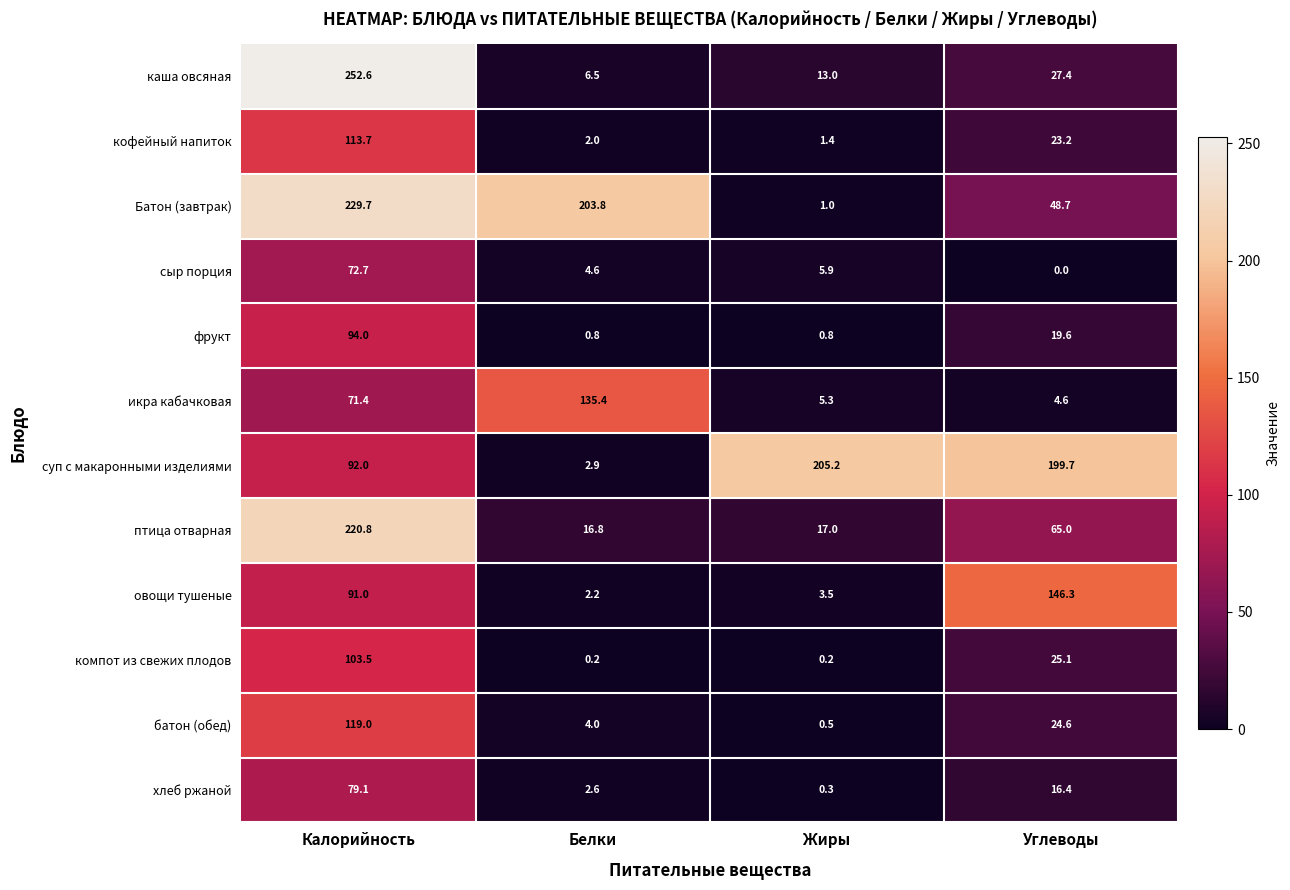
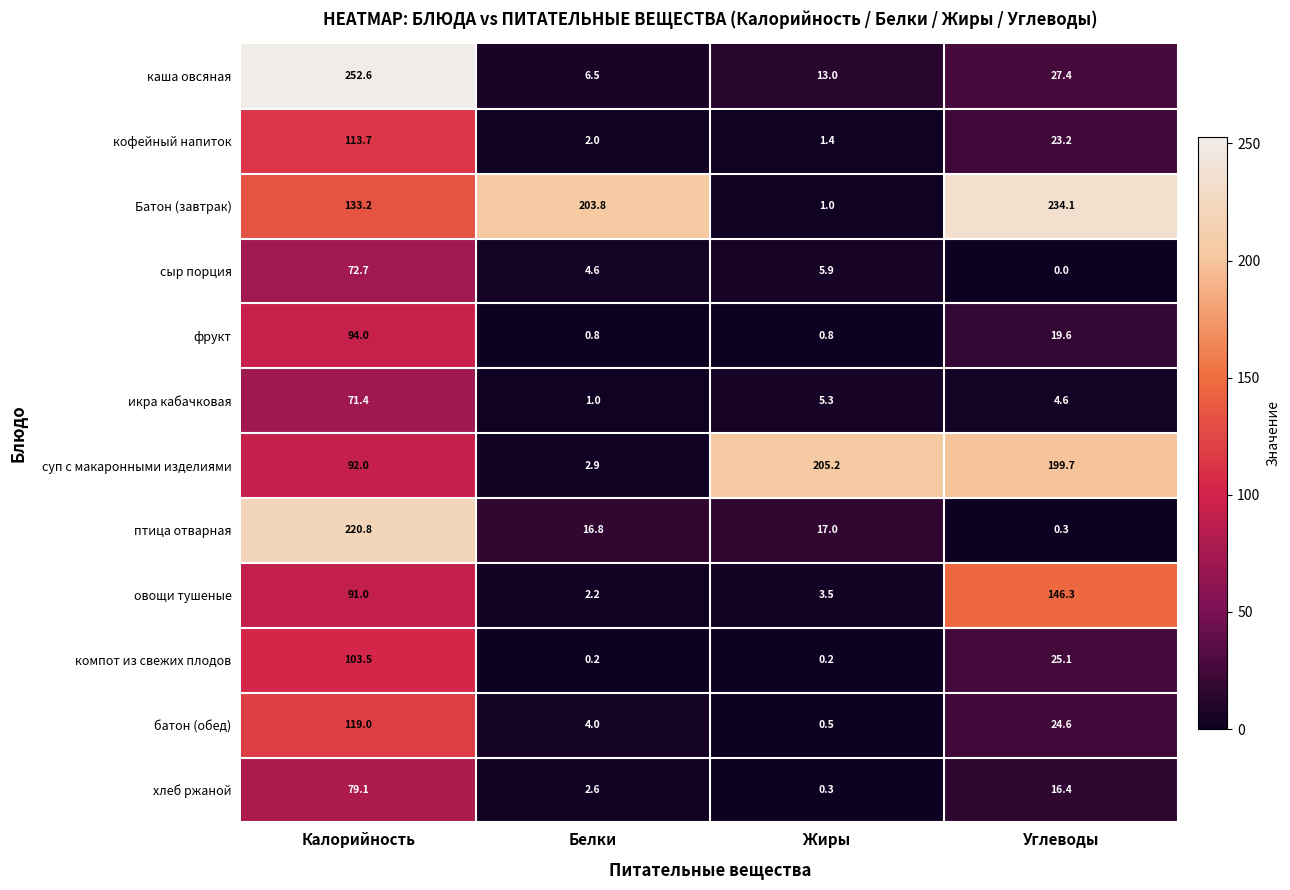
  {
    "каша овсяная": {
      "Калорийность": 252.6,
      "Белки": 6.5,
      "Жиры": 13.0,
      "Углеводы": 27.4
    },
    "кофейный напиток": {
      "Калорийность": 113.7,
      "Белки": 2.0,
      "Жиры": 1.4,
      "Углеводы": 23.2
    },
    "Батон (завтрак)": {
-     "Калорийность": 229.7,
+     "Калорийность": 133.2,
      "Белки": 203.8,
      "Жиры": 1.0,
-     "Углеводы": 48.7
+     "Углеводы": 234.1
    },
    "сыр порция": {
      "Калорийность": 72.7,
      "Белки": 4.6,
      "Жиры": 5.9,
      "Углеводы": 0.0
    },
    "фрукт": {
      "Калорийность": 94.0,
      "Белки": 0.8,
      "Жиры": 0.8,
      "Углеводы": 19.6
    },
    "икра кабачковая": {
      "Калорийность": 71.4,
-     "Белки": 135.4,
+     "Белки": 1.0,
      "Жиры": 5.3,
      "Углеводы": 4.6
    },
    "суп с макаронными изделиями": {
      "Калорийность": 92.0,
      "Белки": 2.9,
      "Жиры": 205.2,
      "Углеводы": 199.7
    },
    "птица отварная": {
      "Калорийность": 220.8,
      "Белки": 16.8,
      "Жиры": 17.0,
-     "Углеводы": 65.0
+     "Углеводы": 0.3
    },
    "овощи тушеные": {
      "Калорийность": 91.0,
      "Белки": 2.2,
      "Жиры": 3.5,
      "Углеводы": 146.3
    },
    "компот из свежих плодов": {
      "Калорийность": 103.5,
      "Белки": 0.2,
      "Жиры": 0.2,
      "Углеводы": 25.1
    },
    "батон (обед)": {
      "Калорийность": 119.0,
      "Белки": 4.0,
      "Жиры": 0.5,
      "Углеводы": 24.6
    },
    "хлеб ржаной": {
      "Калорийность": 79.1,
      "Белки": 2.6,
      "Жиры": 0.3,
      "Углеводы": 16.4
    }
  }
